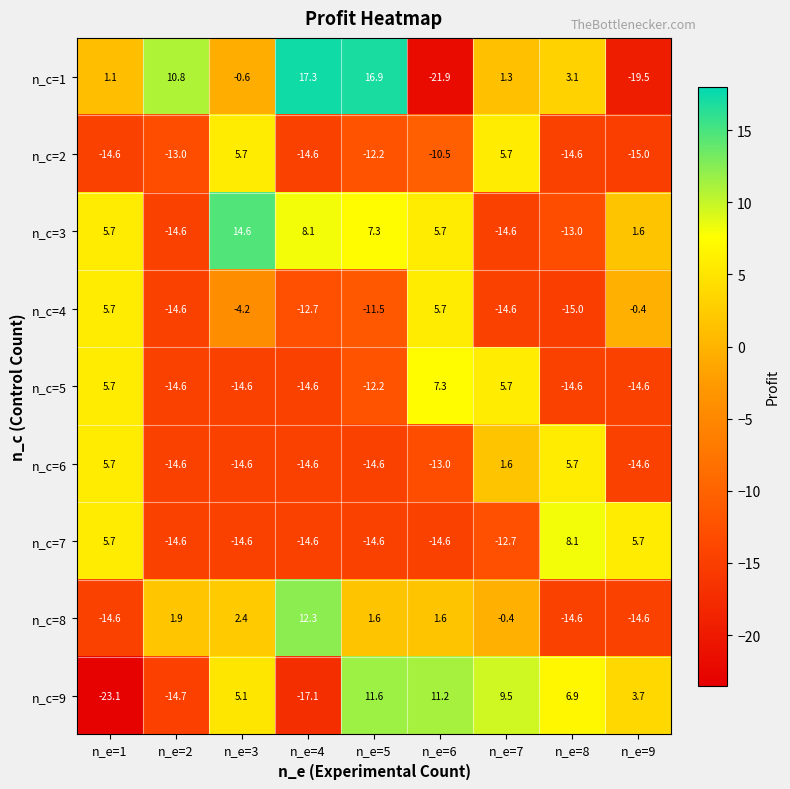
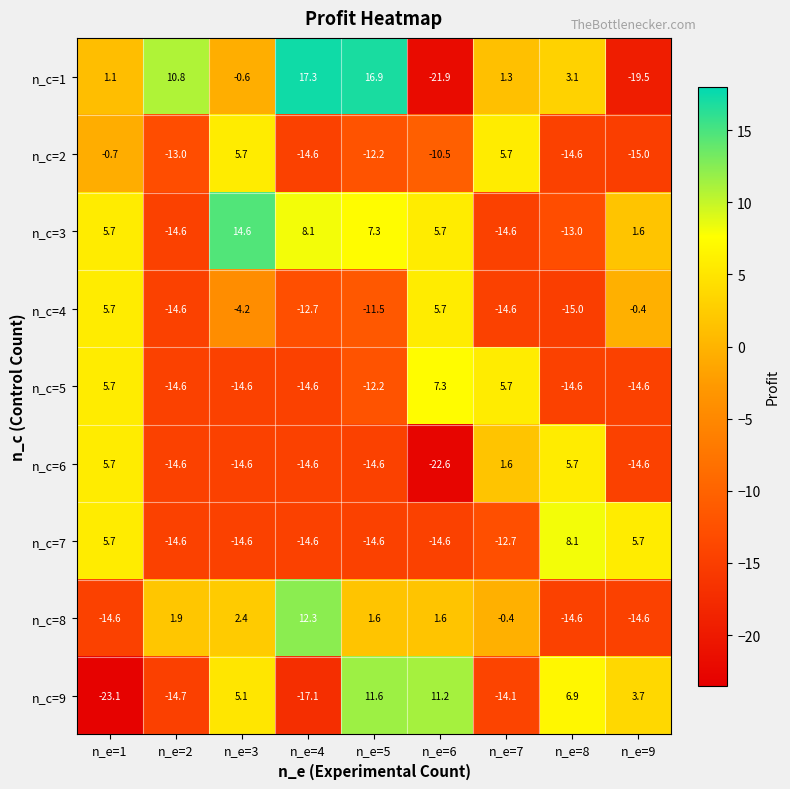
  {
    "n_c=1": {
      "n_e=1": 1.1,
      "n_e=2": 10.8,
      "n_e=3": -0.6,
      "n_e=4": 17.3,
      "n_e=5": 16.9,
      "n_e=6": -21.9,
      "n_e=7": 1.3,
      "n_e=8": 3.1,
      "n_e=9": -19.5
    },
    "n_c=2": {
-     "n_e=1": -14.6,
+     "n_e=1": -0.7,
      "n_e=2": -13.0,
      "n_e=3": 5.7,
      "n_e=4": -14.6,
      "n_e=5": -12.2,
      "n_e=6": -10.5,
      "n_e=7": 5.7,
      "n_e=8": -14.6,
      "n_e=9": -15.0
    },
    "n_c=3": {
      "n_e=1": 5.7,
      "n_e=2": -14.6,
      "n_e=3": 14.6,
      "n_e=4": 8.1,
      "n_e=5": 7.3,
      "n_e=6": 5.7,
      "n_e=7": -14.6,
      "n_e=8": -13.0,
      "n_e=9": 1.6
    },
    "n_c=4": {
      "n_e=1": 5.7,
      "n_e=2": -14.6,
      "n_e=3": -4.2,
      "n_e=4": -12.7,
      "n_e=5": -11.5,
      "n_e=6": 5.7,
      "n_e=7": -14.6,
      "n_e=8": -15.0,
      "n_e=9": -0.4
    },
    "n_c=5": {
      "n_e=1": 5.7,
      "n_e=2": -14.6,
      "n_e=3": -14.6,
      "n_e=4": -14.6,
      "n_e=5": -12.2,
      "n_e=6": 7.3,
      "n_e=7": 5.7,
      "n_e=8": -14.6,
      "n_e=9": -14.6
    },
    "n_c=6": {
      "n_e=1": 5.7,
      "n_e=2": -14.6,
      "n_e=3": -14.6,
      "n_e=4": -14.6,
      "n_e=5": -14.6,
-     "n_e=6": -13.0,
+     "n_e=6": -22.6,
      "n_e=7": 1.6,
      "n_e=8": 5.7,
      "n_e=9": -14.6
    },
    "n_c=7": {
      "n_e=1": 5.7,
      "n_e=2": -14.6,
      "n_e=3": -14.6,
      "n_e=4": -14.6,
      "n_e=5": -14.6,
      "n_e=6": -14.6,
      "n_e=7": -12.7,
      "n_e=8": 8.1,
      "n_e=9": 5.7
    },
    "n_c=8": {
      "n_e=1": -14.6,
      "n_e=2": 1.9,
      "n_e=3": 2.4,
      "n_e=4": 12.3,
      "n_e=5": 1.6,
      "n_e=6": 1.6,
      "n_e=7": -0.4,
      "n_e=8": -14.6,
      "n_e=9": -14.6
    },
    "n_c=9": {
      "n_e=1": -23.1,
      "n_e=2": -14.7,
      "n_e=3": 5.1,
      "n_e=4": -17.1,
      "n_e=5": 11.6,
      "n_e=6": 11.2,
-     "n_e=7": 9.5,
+     "n_e=7": -14.1,
      "n_e=8": 6.9,
      "n_e=9": 3.7
    }
  }
